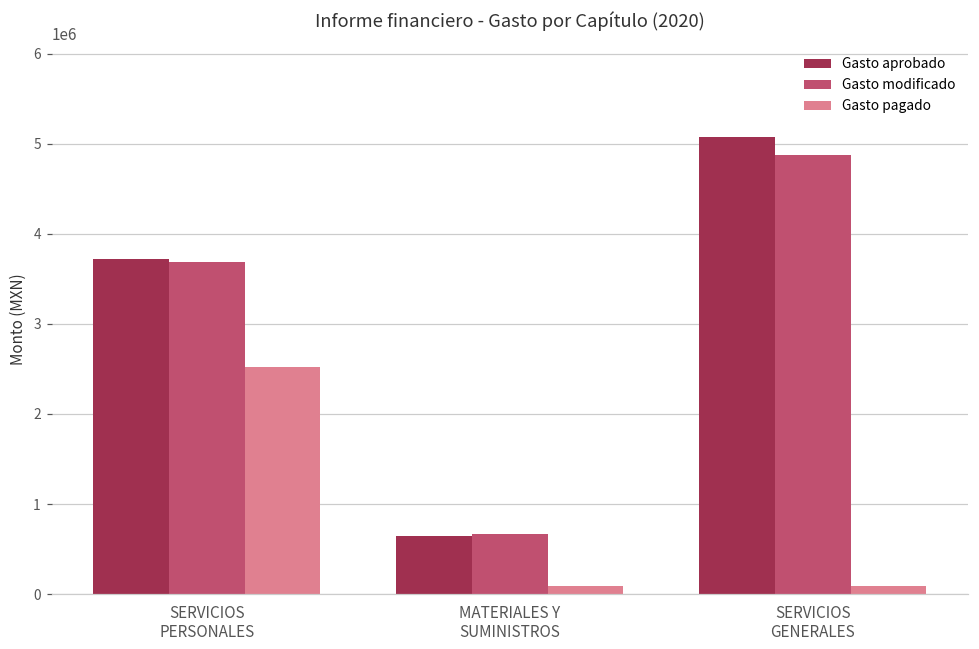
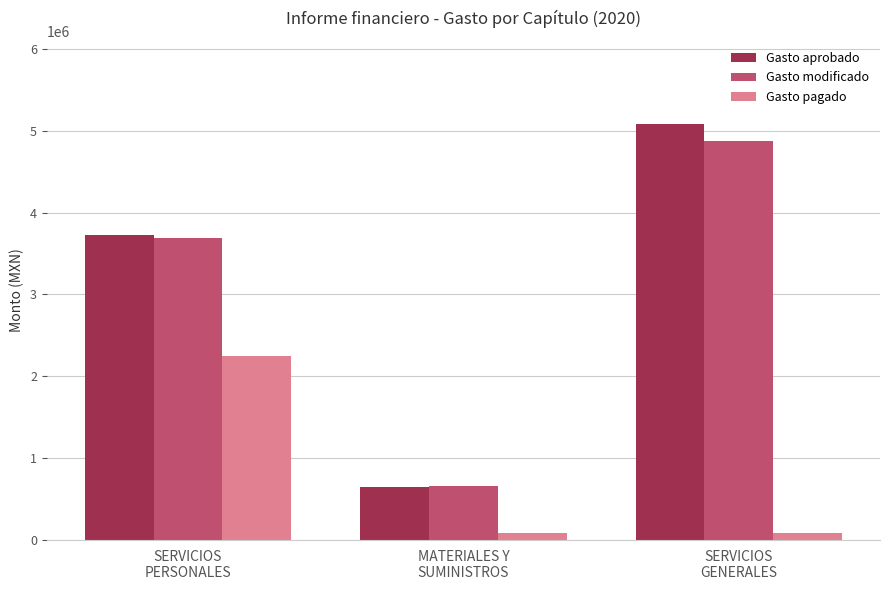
  {
    "Gasto pagado": {
-     "SERVICIOS PERSONALES": 2500000,
+     "SERVICIOS PERSONALES": 2300000,
      "MATERIALES Y SUMINISTROS": 100000,
      "SERVICIOS GENERALES": 100000
    }
  }
